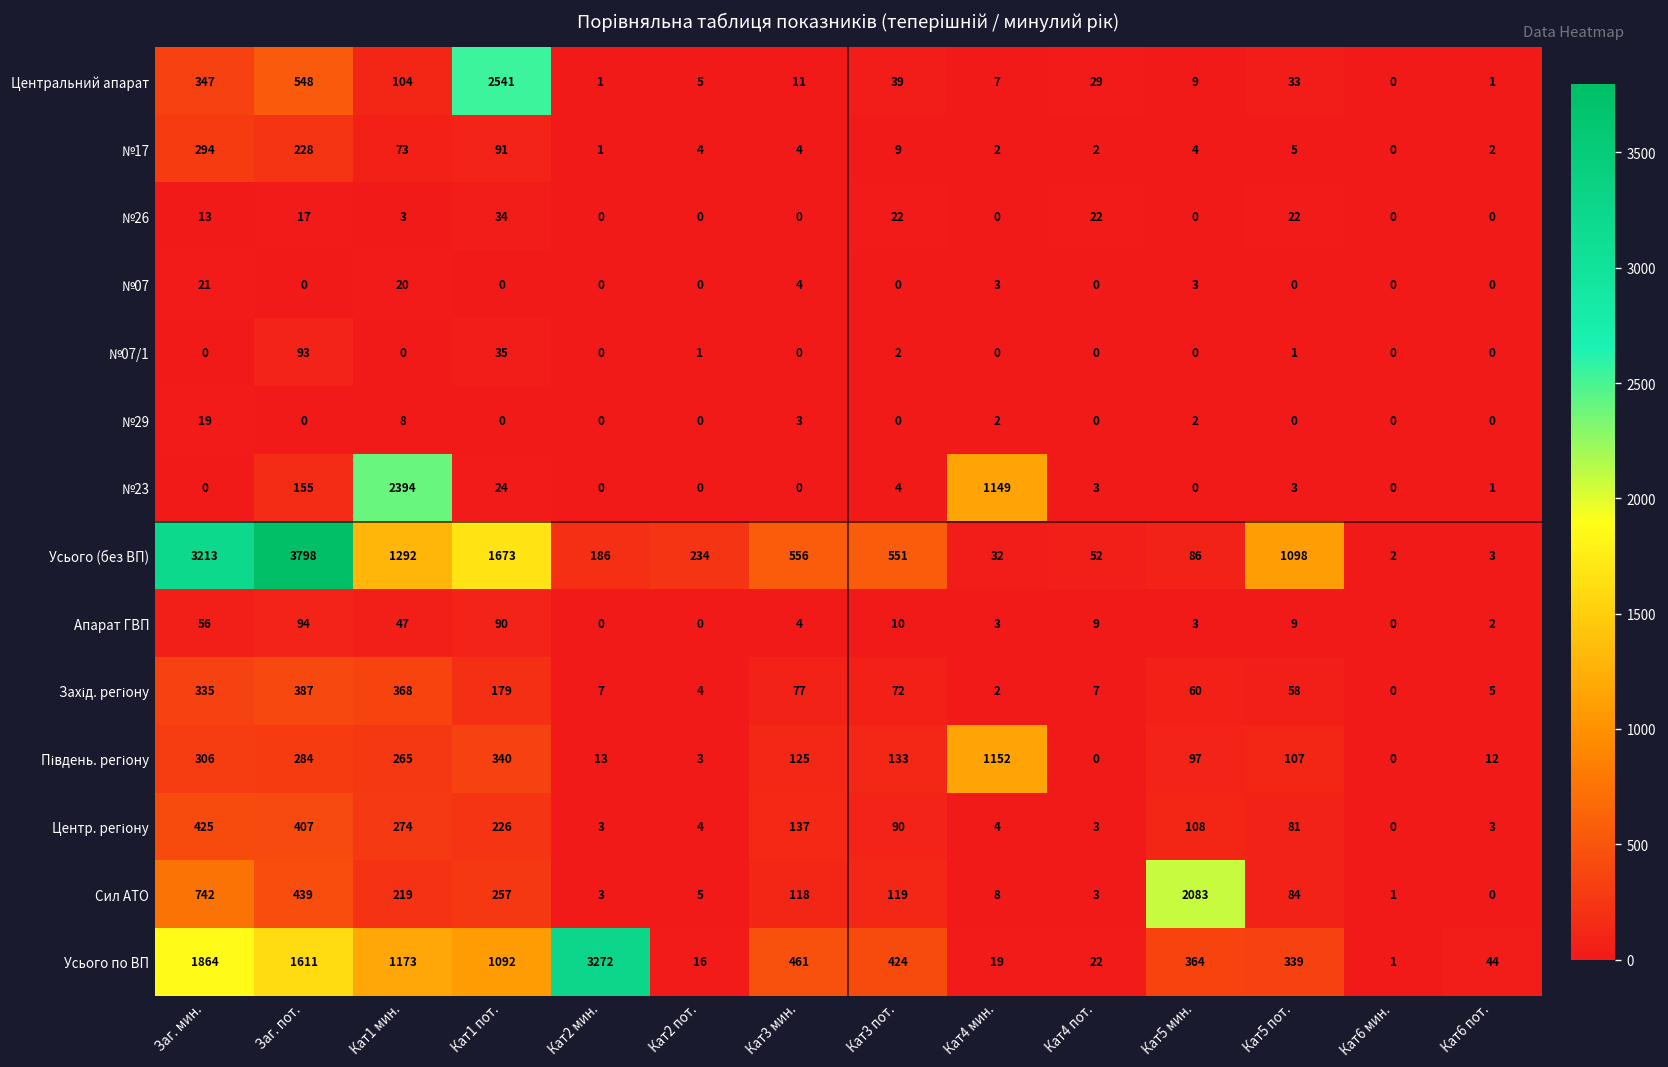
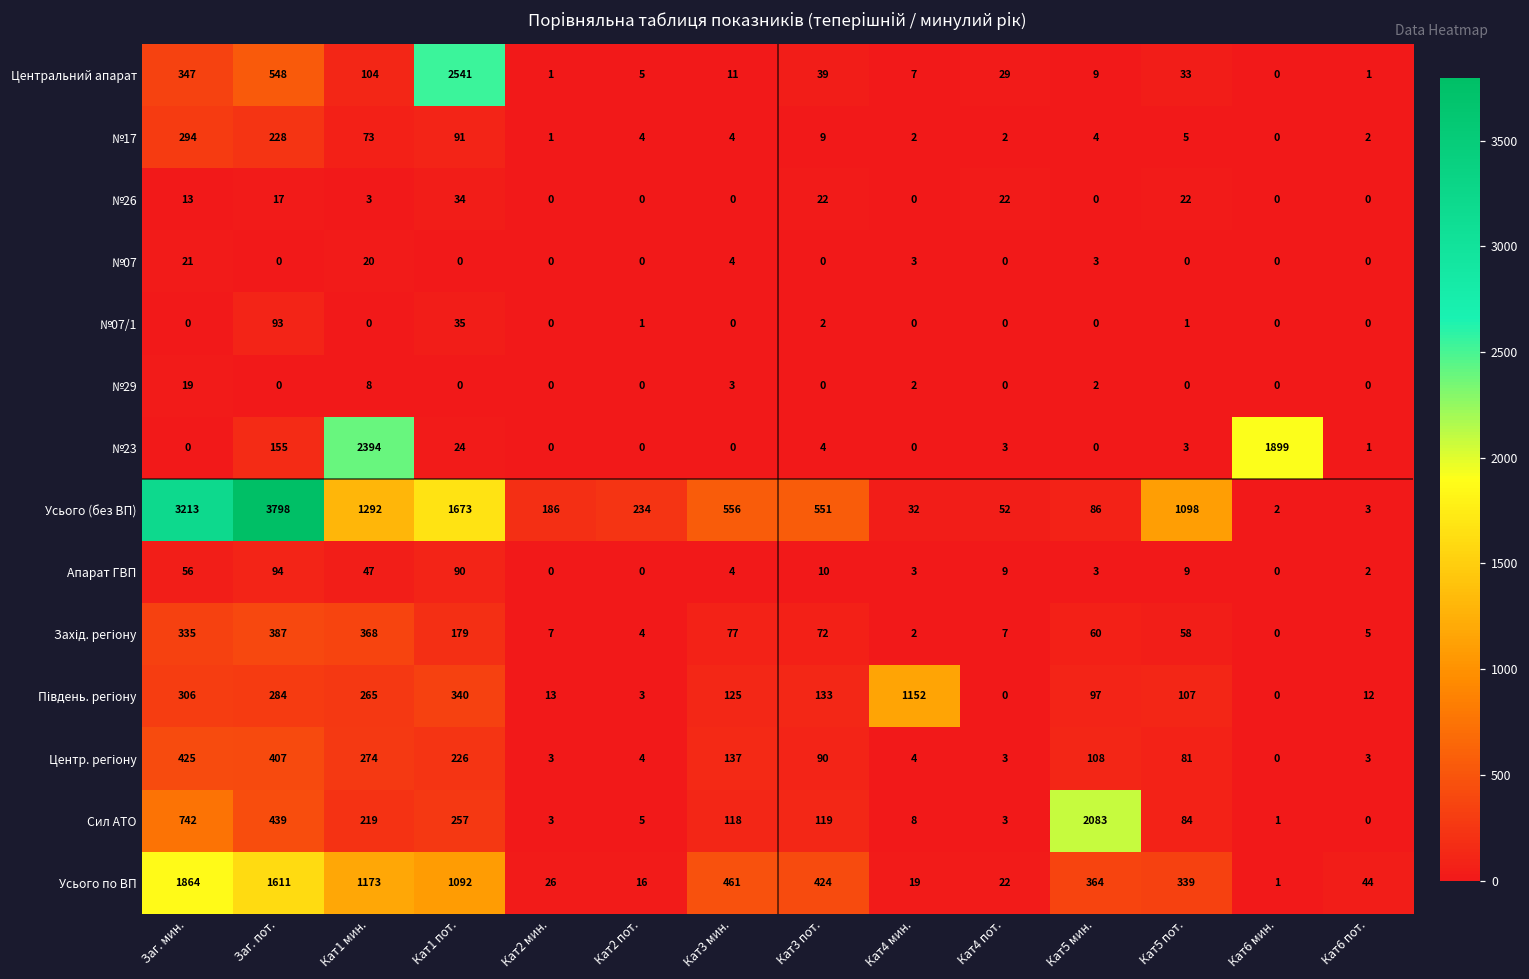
  {
    "Центральний апарат": {
      "Заг. мин.": 347,
      "Заг. пот.": 548,
      "Кат1 мин.": 104,
      "Кат1 пот.": 2541,
      "Кат2 мин.": 1,
      "Кат2 пот.": 5,
      "Кат3 мин.": 11,
      "Кат3 пот.": 39,
      "Кат4 мин.": 7,
      "Кат4 пот.": 29,
      "Кат5 мин.": 9,
      "Кат5 пот.": 33,
      "Кат6 мин.": 0,
      "Кат6 пот.": 1
    },
    "№17": {
      "Заг. мин.": 294,
      "Заг. пот.": 228,
      "Кат1 мин.": 73,
      "Кат1 пот.": 91,
      "Кат2 мин.": 1,
      "Кат2 пот.": 4,
      "Кат3 мин.": 4,
      "Кат3 пот.": 9,
      "Кат4 мин.": 2,
      "Кат4 пот.": 2,
      "Кат5 мин.": 4,
      "Кат5 пот.": 5,
      "Кат6 мин.": 0,
      "Кат6 пот.": 2
    },
    "№26": {
      "Заг. мин.": 13,
      "Заг. пот.": 17,
      "Кат1 мин.": 3,
      "Кат1 пот.": 34,
      "Кат2 мин.": 0,
      "Кат2 пот.": 0,
      "Кат3 мин.": 0,
      "Кат3 пот.": 22,
      "Кат4 мин.": 0,
      "Кат4 пот.": 22,
      "Кат5 мин.": 0,
      "Кат5 пот.": 22,
      "Кат6 мин.": 0,
      "Кат6 пот.": 0
    },
    "№07": {
      "Заг. мин.": 21,
      "Заг. пот.": 0,
      "Кат1 мин.": 20,
      "Кат1 пот.": 0,
      "Кат2 мин.": 0,
      "Кат2 пот.": 0,
      "Кат3 мин.": 4,
      "Кат3 пот.": 0,
      "Кат4 мин.": 3,
      "Кат4 пот.": 0,
      "Кат5 мин.": 3,
      "Кат5 пот.": 0,
      "Кат6 мин.": 0,
      "Кат6 пот.": 0
    },
    "№07/1": {
      "Заг. мин.": 0,
      "Заг. пот.": 93,
      "Кат1 мин.": 0,
      "Кат1 пот.": 35,
      "Кат2 мин.": 0,
      "Кат2 пот.": 1,
      "Кат3 мин.": 0,
      "Кат3 пот.": 2,
      "Кат4 мин.": 0,
      "Кат4 пот.": 0,
      "Кат5 мин.": 0,
      "Кат5 пот.": 1,
      "Кат6 мин.": 0,
      "Кат6 пот.": 0
    },
    "№29": {
      "Заг. мин.": 19,
      "Заг. пот.": 0,
      "Кат1 мин.": 8,
      "Кат1 пот.": 0,
      "Кат2 мин.": 0,
      "Кат2 пот.": 0,
      "Кат3 мин.": 3,
      "Кат3 пот.": 0,
      "Кат4 мин.": 2,
      "Кат4 пот.": 0,
      "Кат5 мин.": 2,
      "Кат5 пот.": 0,
      "Кат6 мин.": 0,
      "Кат6 пот.": 0
    },
    "№23": {
      "Заг. мин.": 0,
      "Заг. пот.": 155,
      "Кат1 мин.": 2394,
      "Кат1 пот.": 24,
      "Кат2 мин.": 0,
      "Кат2 пот.": 0,
      "Кат3 мин.": 0,
      "Кат3 пот.": 4,
-     "Кат4 мин.": 1149,
+     "Кат4 мин.": 0,
      "Кат4 пот.": 3,
      "Кат5 мин.": 0,
      "Кат5 пот.": 3,
-     "Кат6 мин.": 0,
+     "Кат6 мин.": 1899,
      "Кат6 пот.": 1
    },
    "Усього (без ВП)": {
      "Заг. мин.": 3213,
      "Заг. пот.": 3798,
      "Кат1 мин.": 1292,
      "Кат1 пот.": 1673,
      "Кат2 мин.": 186,
      "Кат2 пот.": 234,
      "Кат3 мин.": 556,
      "Кат3 пот.": 551,
      "Кат4 мин.": 32,
      "Кат4 пот.": 52,
      "Кат5 мин.": 86,
      "Кат5 пот.": 1098,
      "Кат6 мин.": 2,
      "Кат6 пот.": 3
    },
    "Апарат ГВП": {
      "Заг. мин.": 56,
      "Заг. пот.": 94,
      "Кат1 мин.": 47,
      "Кат1 пот.": 90,
      "Кат2 мин.": 0,
      "Кат2 пот.": 0,
      "Кат3 мин.": 4,
      "Кат3 пот.": 10,
      "Кат4 мин.": 3,
      "Кат4 пот.": 9,
      "Кат5 мин.": 3,
      "Кат5 пот.": 9,
      "Кат6 мин.": 0,
      "Кат6 пот.": 2
    },
    "Захід. регіону": {
      "Заг. мин.": 335,
      "Заг. пот.": 387,
      "Кат1 мин.": 368,
      "Кат1 пот.": 179,
      "Кат2 мин.": 7,
      "Кат2 пот.": 4,
      "Кат3 мин.": 77,
      "Кат3 пот.": 72,
      "Кат4 мин.": 2,
      "Кат4 пот.": 7,
      "Кат5 мин.": 60,
      "Кат5 пот.": 58,
      "Кат6 мин.": 0,
      "Кат6 пот.": 5
    },
    "Південь. регіону": {
      "Заг. мин.": 306,
      "Заг. пот.": 284,
      "Кат1 мин.": 265,
      "Кат1 пот.": 340,
      "Кат2 мин.": 13,
      "Кат2 пот.": 3,
      "Кат3 мин.": 125,
      "Кат3 пот.": 133,
      "Кат4 мин.": 1152,
      "Кат4 пот.": 0,
      "Кат5 мин.": 97,
      "Кат5 пот.": 107,
      "Кат6 мин.": 0,
      "Кат6 пот.": 12
    },
    "Центр. регіону": {
      "Заг. мин.": 425,
      "Заг. пот.": 407,
      "Кат1 мин.": 274,
      "Кат1 пот.": 226,
      "Кат2 мин.": 3,
      "Кат2 пот.": 4,
      "Кат3 мин.": 137,
      "Кат3 пот.": 90,
      "Кат4 мин.": 4,
      "Кат4 пот.": 3,
      "Кат5 мин.": 108,
      "Кат5 пот.": 81,
      "Кат6 мин.": 0,
      "Кат6 пот.": 3
    },
    "Сил АТО": {
      "Заг. мин.": 742,
      "Заг. пот.": 439,
      "Кат1 мин.": 219,
      "Кат1 пот.": 257,
      "Кат2 мин.": 3,
      "Кат2 пот.": 5,
      "Кат3 мин.": 118,
      "Кат3 пот.": 119,
      "Кат4 мин.": 8,
      "Кат4 пот.": 3,
      "Кат5 мин.": 2083,
      "Кат5 пот.": 84,
      "Кат6 мин.": 1,
      "Кат6 пот.": 0
    },
    "Усього по ВП": {
      "Заг. мин.": 1864,
      "Заг. пот.": 1611,
      "Кат1 мин.": 1173,
      "Кат1 пот.": 1092,
-     "Кат2 мин.": 3272,
+     "Кат2 мин.": 26,
      "Кат2 пот.": 16,
      "Кат3 мин.": 461,
      "Кат3 пот.": 424,
      "Кат4 мин.": 19,
      "Кат4 пот.": 22,
      "Кат5 мин.": 364,
      "Кат5 пот.": 339,
      "Кат6 мин.": 1,
      "Кат6 пот.": 44
    }
  }
